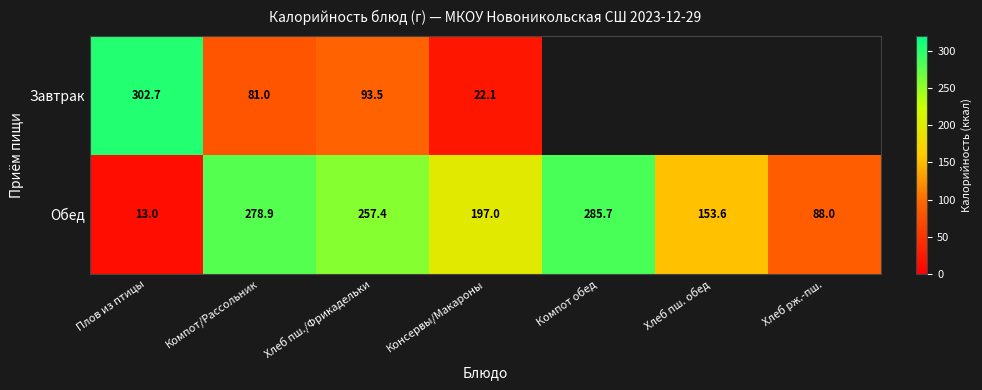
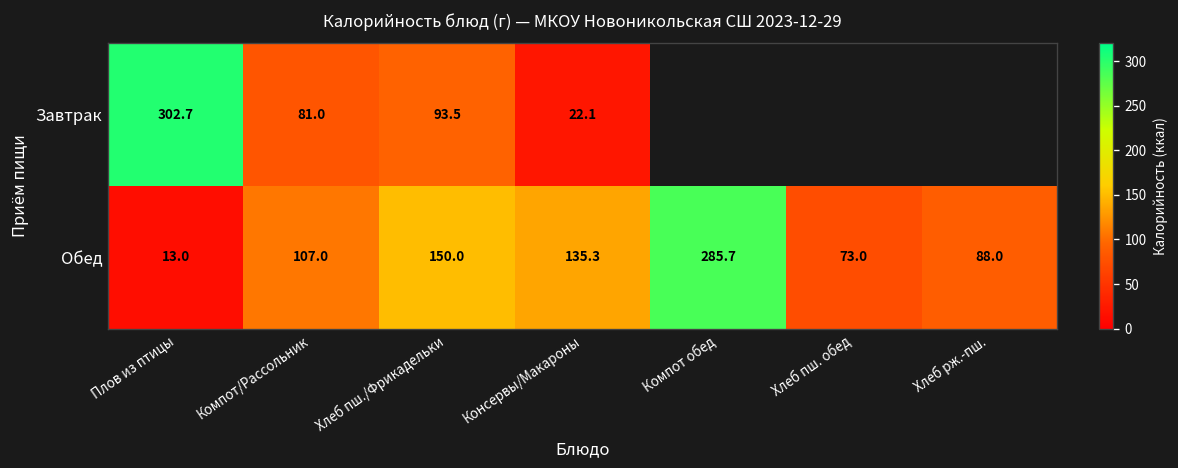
  {
    "Завтрак": {
      "Плов из птицы": 302.7,
      "Компот/Рассольник": 81.0,
      "Хлеб пш./Фрикадельки": 93.5,
      "Консервы/Макароны": 22.1
    },
    "Обед": {
      "Плов из птицы": 13.0,
-     "Компот/Рассольник": 278.9,
-     "Хлеб пш./Фрикадельки": 257.4,
-     "Консервы/Макароны": 197.0,
+     "Компот/Рассольник": 107.0,
+     "Хлеб пш./Фрикадельки": 150.0,
+     "Консервы/Макароны": 135.3,
      "Компот обед": 285.7,
-     "Хлеб пш. обед": 153.6,
+     "Хлеб пш. обед": 73.0,
      "Хлеб рж.-пш.": 88.0
    }
  }
